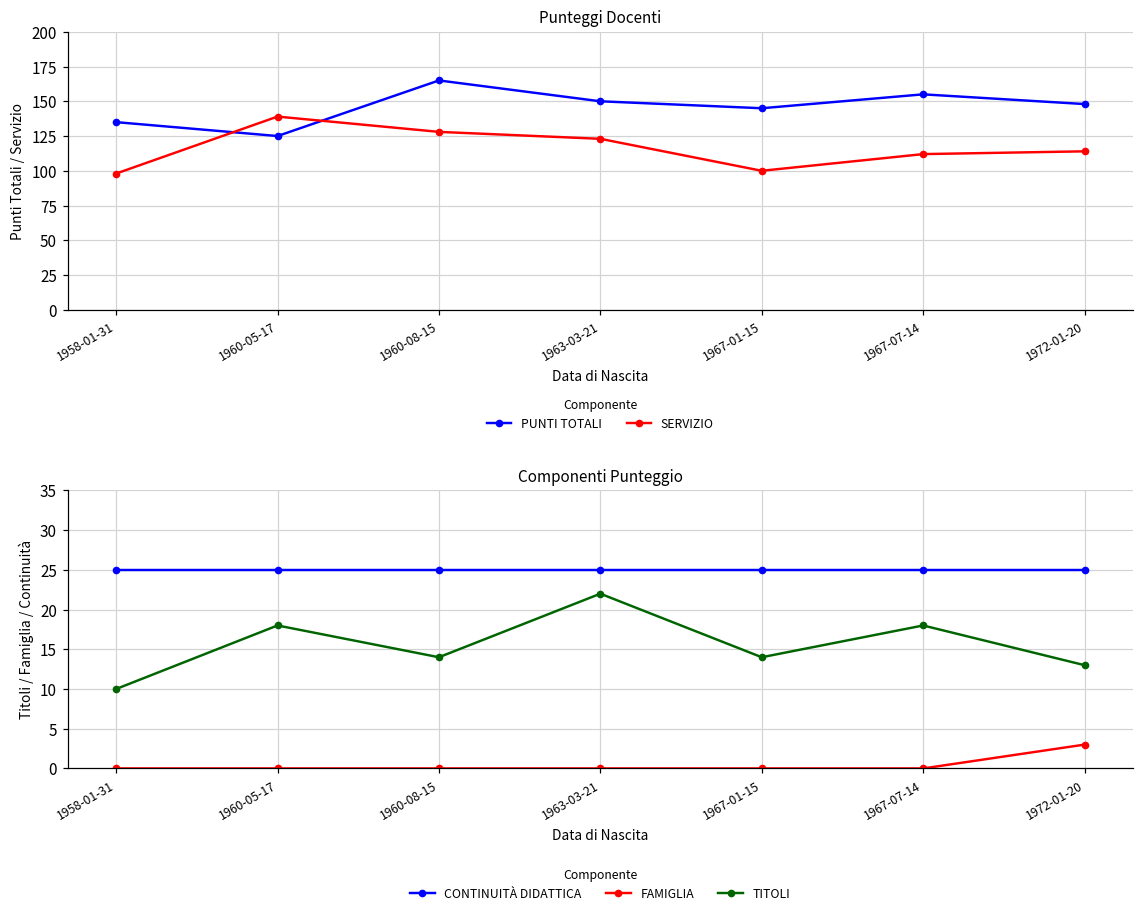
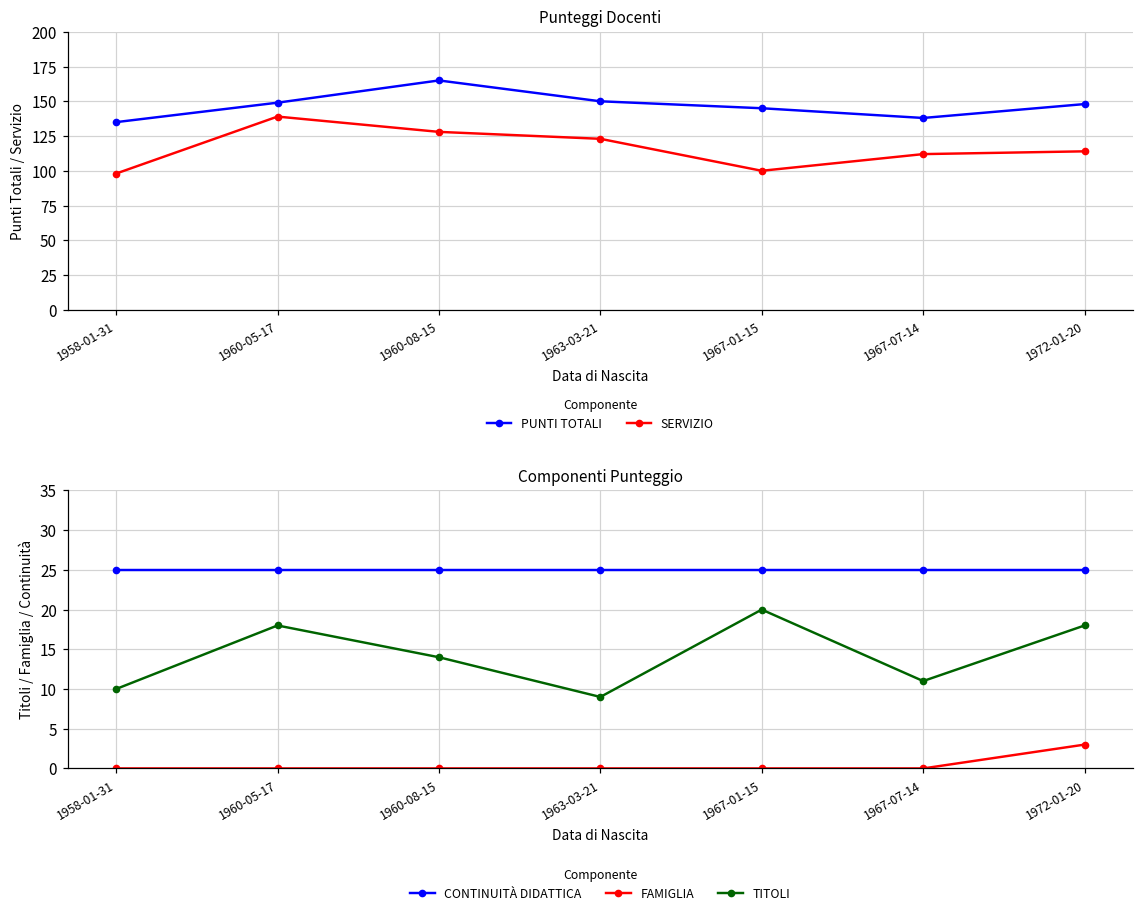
  {
    "Punteggi Docenti": {
      "PUNTI TOTALI": {
        "1958-01-31": 135,
-       "1960-05-17": 125,
+       "1960-05-17": 149,
        "1960-08-15": 165,
        "1963-03-21": 150,
        "1967-01-15": 145,
-       "1967-07-14": 155,
+       "1967-07-14": 138,
        "1972-01-20": 148
      },
      "SERVIZIO": {
        "1958-01-31": 98,
        "1960-05-17": 139,
        "1960-08-15": 128,
        "1963-03-21": 123,
        "1967-01-15": 100,
        "1967-07-14": 112,
        "1972-01-20": 114
      }
    },
    "Componenti Punteggio": {
      "CONTINUITÀ DIDATTICA": {
        "1958-01-31": 25,
        "1960-05-17": 25,
        "1960-08-15": 25,
        "1963-03-21": 25,
        "1967-01-15": 25,
        "1967-07-14": 25,
        "1972-01-20": 25
      },
      "FAMIGLIA": {
        "1958-01-31": 0,
        "1960-05-17": 0,
        "1960-08-15": 0,
        "1963-03-21": 0,
        "1967-01-15": 0,
        "1967-07-14": 0,
        "1972-01-20": 3
      },
      "TITOLI": {
        "1958-01-31": 10,
        "1960-05-17": 18,
        "1960-08-15": 14,
-       "1963-03-21": 22,
-       "1967-01-15": 14,
-       "1967-07-14": 18,
-       "1972-01-20": 13
+       "1963-03-21": 9,
+       "1967-01-15": 20,
+       "1967-07-14": 11,
+       "1972-01-20": 18
      }
    }
  }
